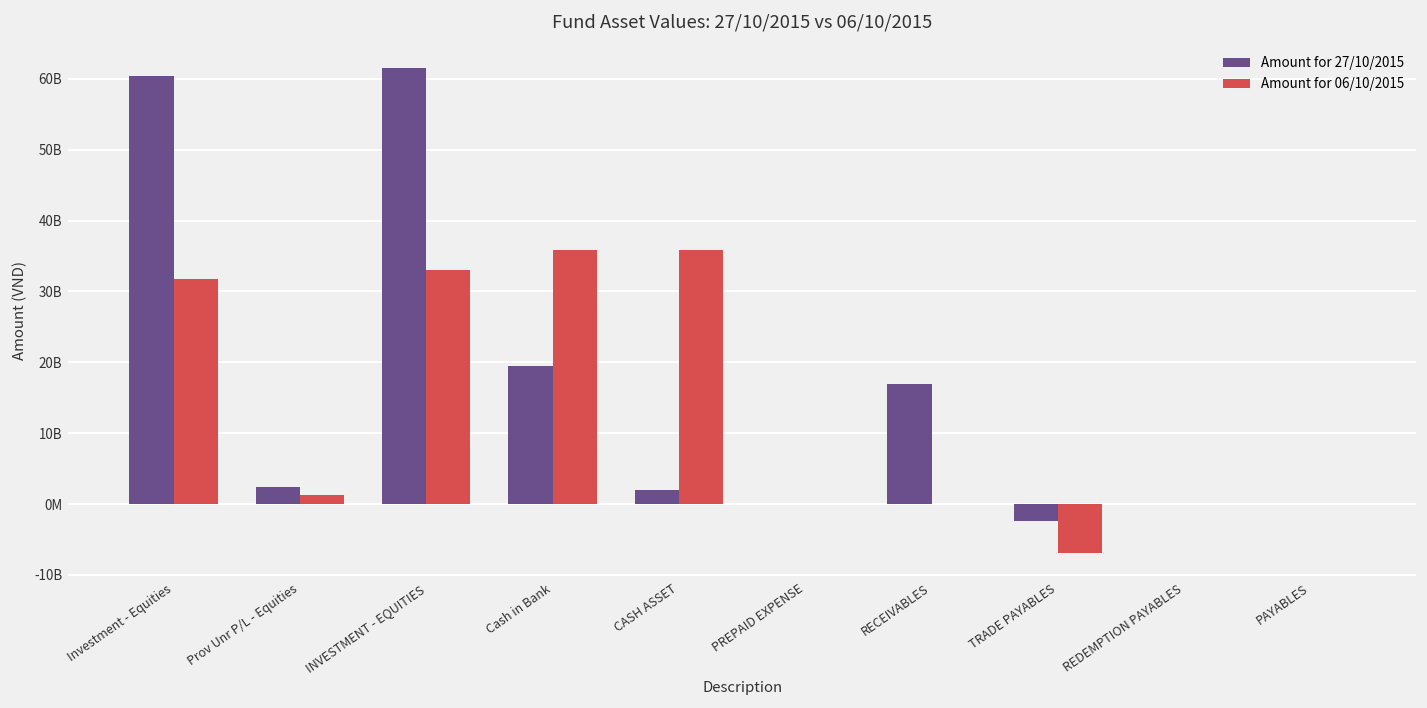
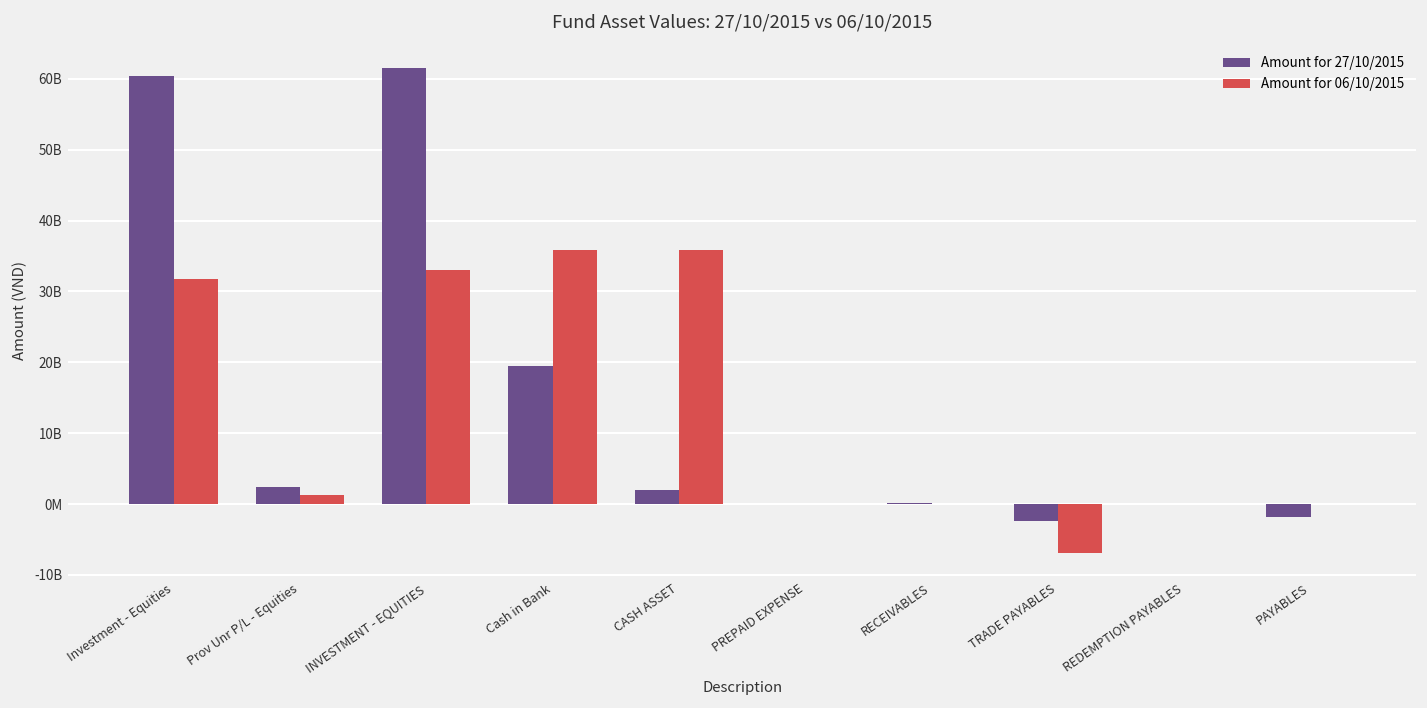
  {
    "Amount for 27/10/2015": {
      "Investment - Equities": 60000000000,
      "Prov Unr P/L - Equities": 2000000000,
      "INVESTMENT - EQUITIES": 61000000000,
      "Cash in Bank": 20000000000,
      "CASH ASSET": 2000000000,
-     "RECEIVABLES": 17000000000,
+     "RECEIVABLES": 0,
      "TRADE PAYABLES": -2000000000,
-     "PAYABLES": 0
+     "PAYABLES": -2000000000
    },
    "Amount for 06/10/2015": {
      "Investment - Equities": 32000000000,
      "Prov Unr P/L - Equities": 1000000000,
      "INVESTMENT - EQUITIES": 33000000000,
      "Cash in Bank": 36000000000,
      "CASH ASSET": 36000000000,
      "RECEIVABLES": 0,
      "TRADE PAYABLES": -7000000000
    }
  }
